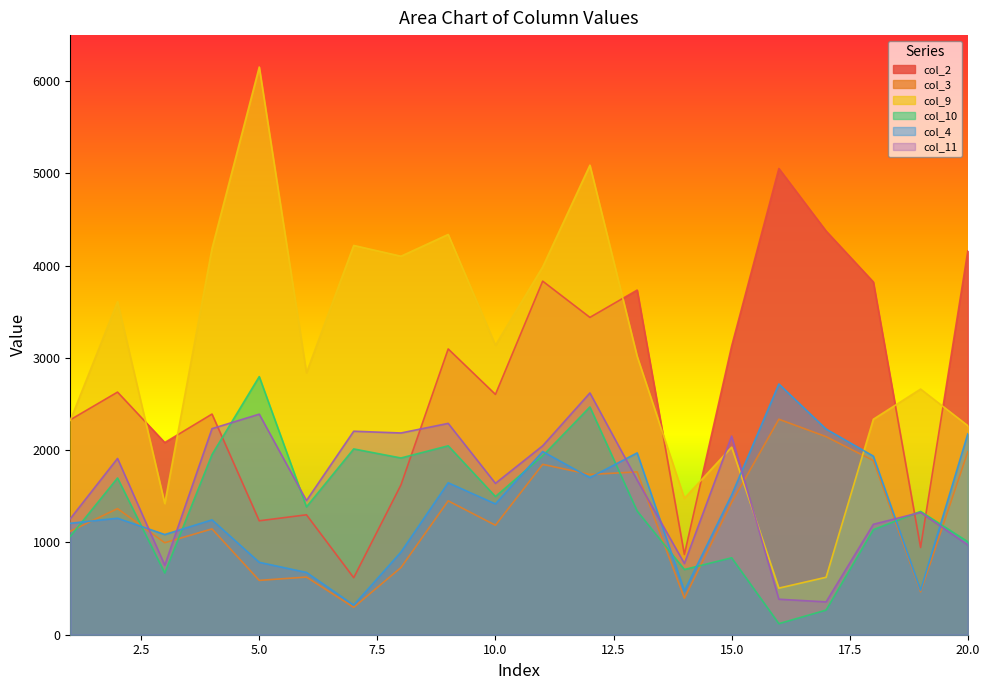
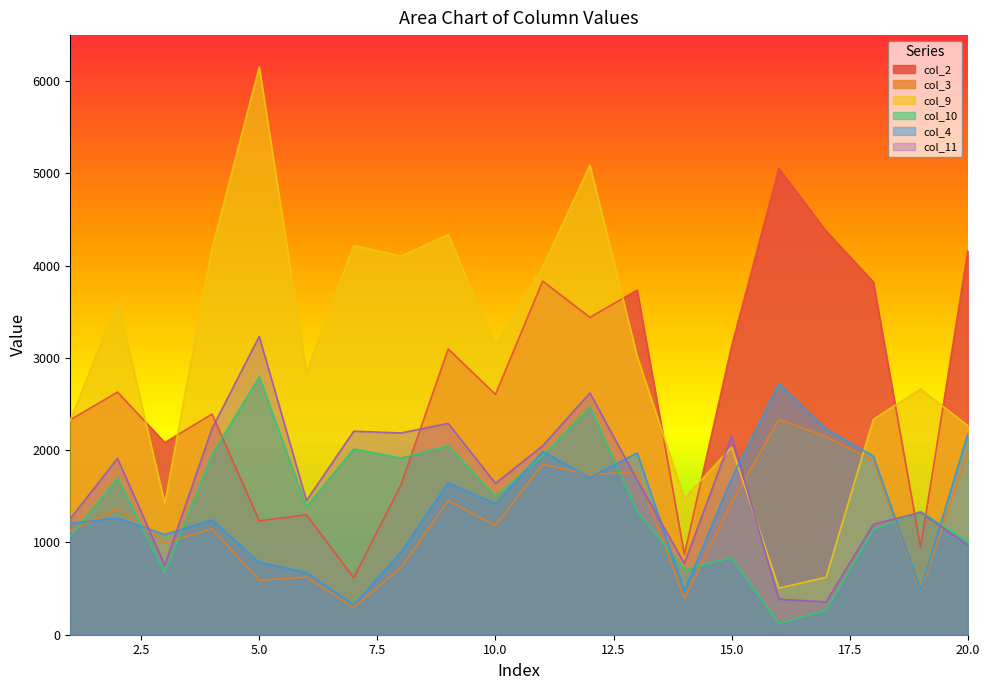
  {
    "col_9": {
      "5.0": 6200,
      "10.0": 3100,
      "15.0": 2000,
      "20.0": 2300
    },
    "col_10": {
      "5.0": 2800,
      "10.0": 1500,
      "15.0": 800,
      "20.0": 1000
    },
    "col_4": {
      "5.0": 800,
      "10.0": 1400,
-     "15.0": 1500,
+     "15.0": 1700,
      "20.0": 2200
    },
    "col_11": {
-     "5.0": 2400,
+     "5.0": 3200,
      "10.0": 1600,
      "15.0": 2200,
      "20.0": 1000
    }
  }
